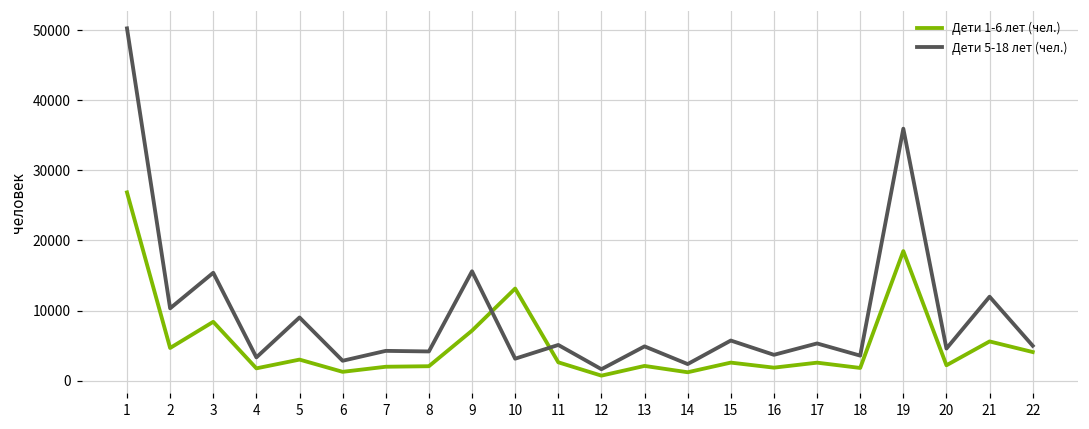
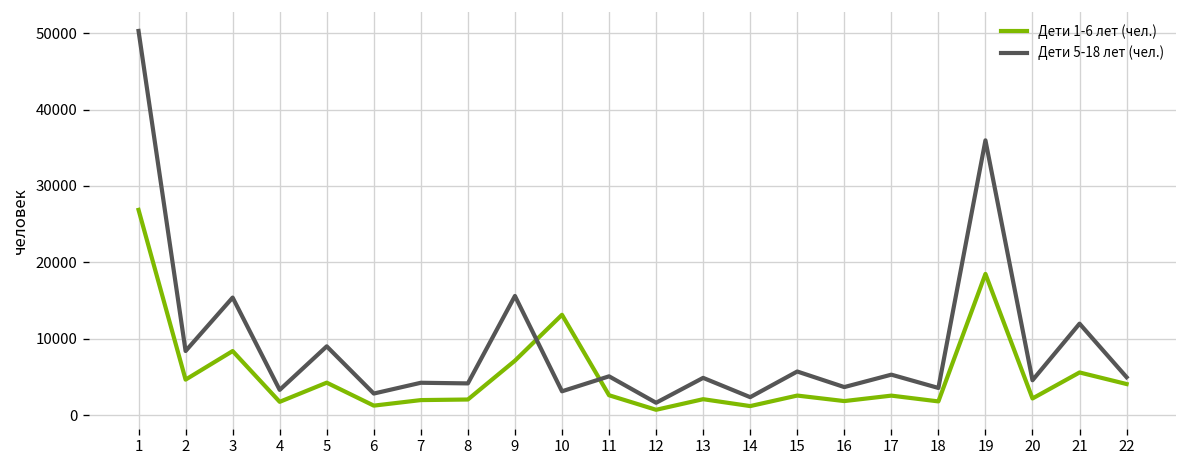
  {
    "Дети 1-6 лет (чел.)": {
      "1": 27000,
      "2": 5000,
      "3": 8000,
      "4": 2000,
-     "5": 3000,
+     "5": 4000,
      "6": 1000,
      "7": 2000,
      "8": 2000,
      "9": 7000,
      "10": 13000,
      "11": 3000,
      "12": 1000,
      "13": 2000,
      "14": 1000,
      "15": 3000,
      "16": 2000,
      "17": 3000,
      "18": 2000,
      "19": 18000,
      "20": 2000,
      "21": 6000,
      "22": 4000
    },
    "Дети 5-18 лет (чел.)": {
      "1": 50000,
-     "2": 10000,
+     "2": 8000,
      "3": 15000,
      "4": 3000,
      "5": 9000,
      "6": 3000,
      "7": 4000,
      "8": 4000,
      "9": 16000,
      "10": 3000,
      "11": 5000,
      "12": 2000,
      "13": 5000,
      "14": 2000,
      "15": 6000,
      "16": 4000,
      "17": 5000,
      "18": 4000,
      "19": 36000,
      "20": 5000,
      "21": 12000,
      "22": 5000
    }
  }
